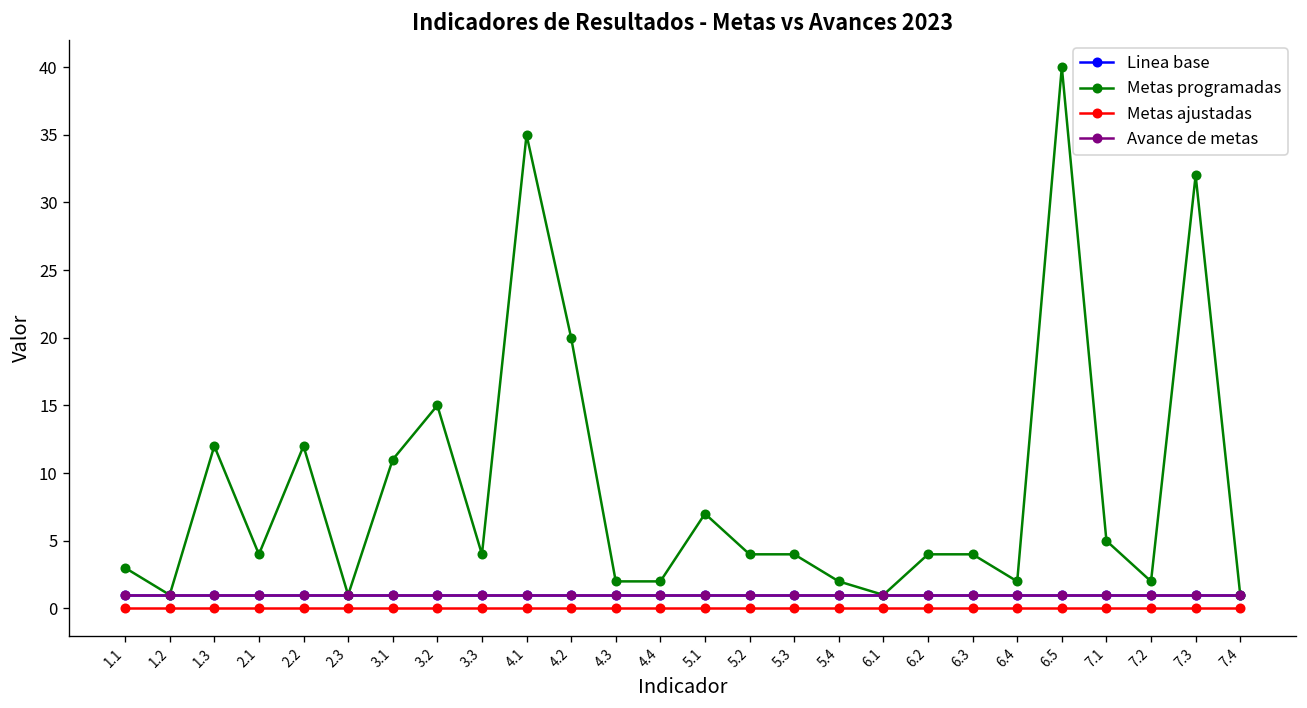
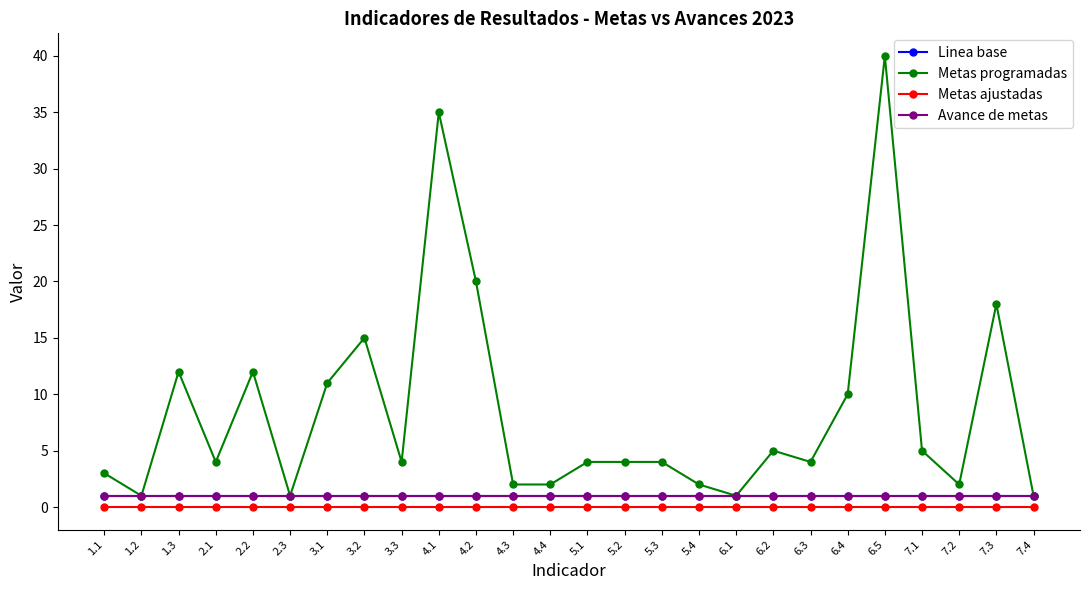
  {
    "Avance de metas": {
      "1.1": 1,
      "1.3": 1,
      "2.1": 1,
      "2.2": 1,
      "3.1": 1,
      "3.2": 1,
      "3.3": 1,
      "4.1": 1,
      "4.2": 1,
      "4.3": 1,
      "4.4": 1,
      "5.1": 1,
      "5.2": 1,
      "5.3": 1,
      "5.4": 1,
      "6.2": 1,
      "6.3": 1,
      "6.4": 1,
      "6.5": 1,
      "7.1": 1,
      "7.2": 1,
      "7.3": 1
    },
    "Metas programadas": {
      "1.1": 3,
      "1.3": 12,
      "2.1": 4,
      "2.2": 12,
      "3.1": 11,
      "3.2": 15,
      "3.3": 4,
      "4.1": 35,
      "4.2": 20,
      "4.3": 2,
      "4.4": 2,
-     "5.1": 7,
+     "5.1": 4,
      "5.2": 4,
      "5.3": 4,
      "5.4": 2,
-     "6.2": 4,
+     "6.2": 5,
      "6.3": 4,
-     "6.4": 2,
+     "6.4": 10,
      "6.5": 40,
      "7.1": 5,
      "7.2": 2,
-     "7.3": 32
+     "7.3": 18
    },
    "Metas ajustadas": {
      "1.1": 0,
      "1.2": 0,
      "1.3": 0,
      "2.1": 0,
      "2.2": 0,
      "2.3": 0,
      "3.1": 0,
      "3.2": 0,
      "3.3": 0,
      "4.1": 0,
      "4.2": 0,
      "4.3": 0,
      "4.4": 0,
      "5.1": 0,
      "5.2": 0,
      "5.3": 0,
      "5.4": 0,
      "6.1": 0,
      "6.2": 0,
      "6.3": 0,
      "6.4": 0,
      "6.5": 0,
      "7.1": 0,
      "7.2": 0,
      "7.3": 0,
      "7.4": 0
    }
  }
